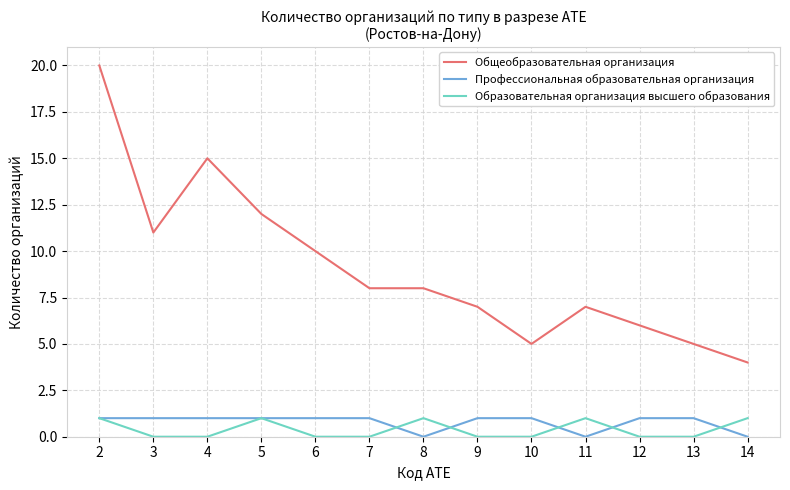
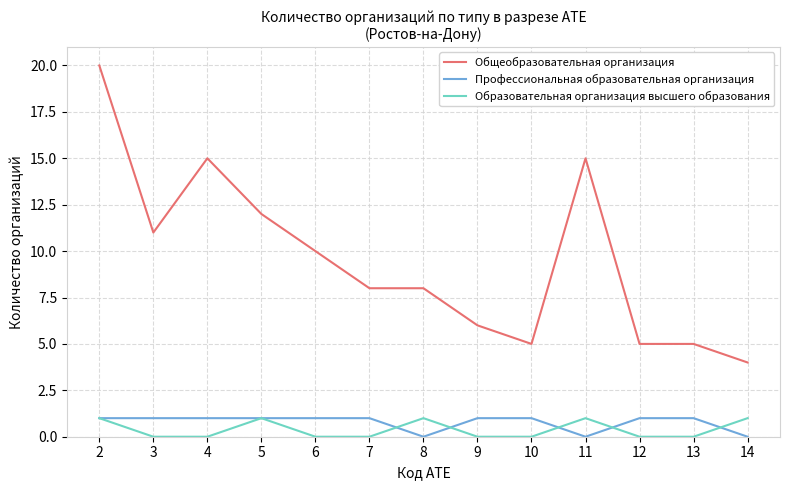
  {
    "Общеобразовательная организация": {
      "2": 20,
      "3": 11,
      "4": 15,
      "5": 12,
      "6": 10,
      "7": 8,
      "8": 8,
-     "9": 7,
+     "9": 6,
      "10": 5,
-     "11": 7,
-     "12": 6,
+     "11": 15,
+     "12": 5,
      "13": 5,
      "14": 4
    }
  }
